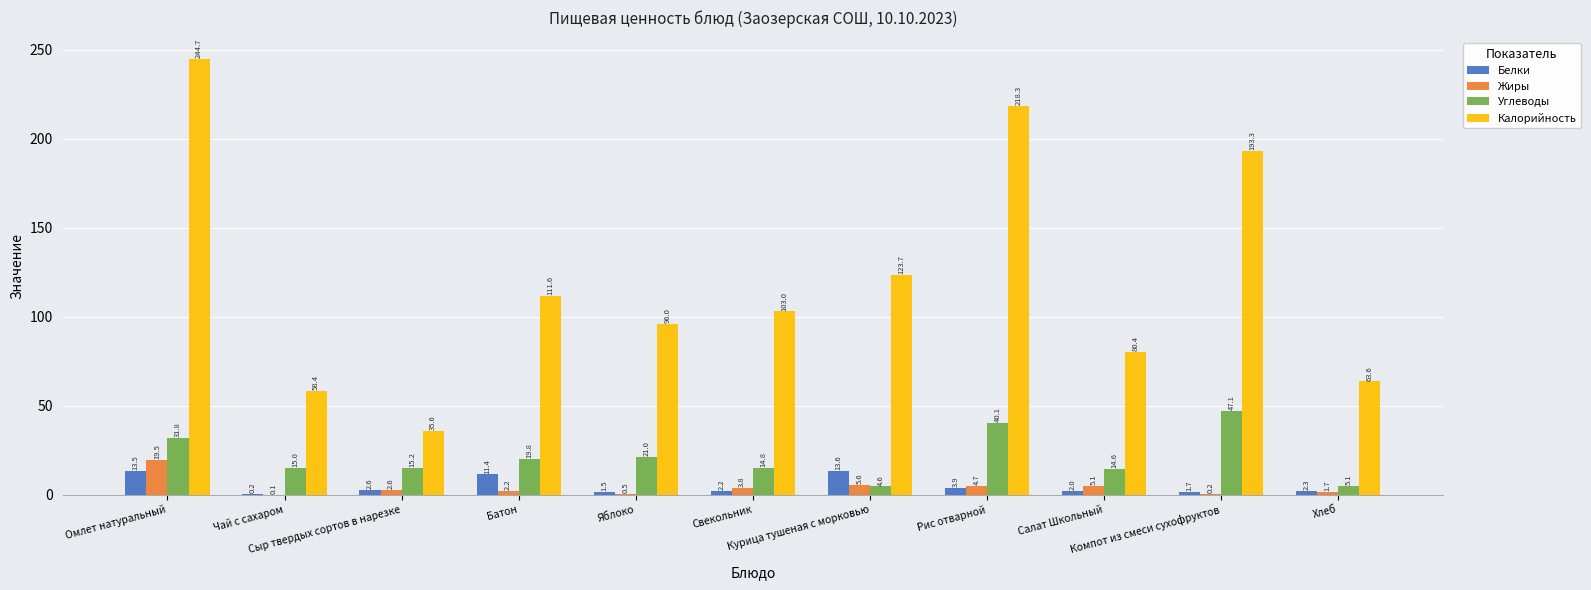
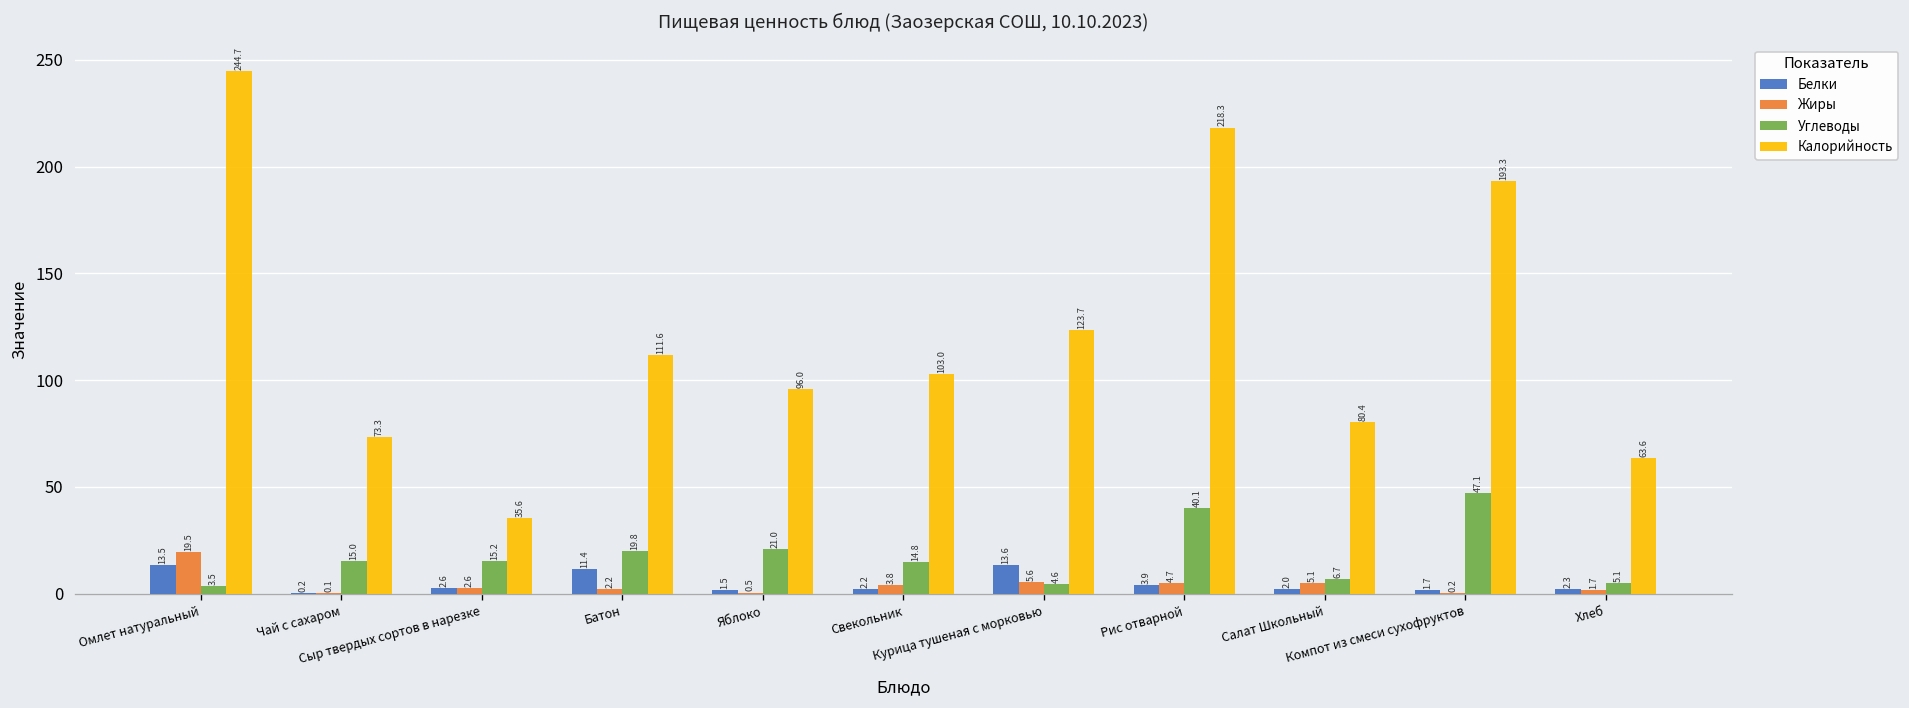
  {
    "Белки": {
      "Омлет натуральный": 13.5,
      "Чай с сахаром": 0.2,
      "Сыр твердых сортов в нарезке": 2.6,
      "Батон": 11.4,
      "Яблоко": 1.5,
      "Свекольник": 2.2,
      "Курица тушеная с морковью": 13.6,
      "Рис отварной": 3.9,
      "Салат Школьный": 2.0,
      "Компот из смеси сухофруктов": 1.7,
      "Хлеб": 2.3
    },
    "Жиры": {
      "Омлет натуральный": 19.5,
      "Чай с сахаром": 0.1,
      "Сыр твердых сортов в нарезке": 2.6,
      "Батон": 2.2,
      "Яблоко": 0.5,
      "Свекольник": 3.8,
      "Курица тушеная с морковью": 5.6,
      "Рис отварной": 4.7,
      "Салат Школьный": 5.1,
      "Компот из смеси сухофруктов": 0.2,
      "Хлеб": 1.7
    },
    "Углеводы": {
-     "Омлет натуральный": 31.8,
+     "Омлет натуральный": 3.5,
      "Чай с сахаром": 15.0,
      "Сыр твердых сортов в нарезке": 15.2,
      "Батон": 19.8,
      "Яблоко": 21.0,
      "Свекольник": 14.8,
      "Курица тушеная с морковью": 4.6,
      "Рис отварной": 40.1,
-     "Салат Школьный": 14.6,
+     "Салат Школьный": 6.7,
      "Компот из смеси сухофруктов": 47.1,
      "Хлеб": 5.1
    },
    "Калорийность": {
      "Омлет натуральный": 244.7,
-     "Чай с сахаром": 58.4,
+     "Чай с сахаром": 73.3,
      "Сыр твердых сортов в нарезке": 35.6,
      "Батон": 111.6,
      "Яблоко": 96.0,
      "Свекольник": 103.0,
      "Курица тушеная с морковью": 123.7,
      "Рис отварной": 218.3,
      "Салат Школьный": 80.4,
      "Компот из смеси сухофруктов": 193.3,
      "Хлеб": 63.6
    }
  }
